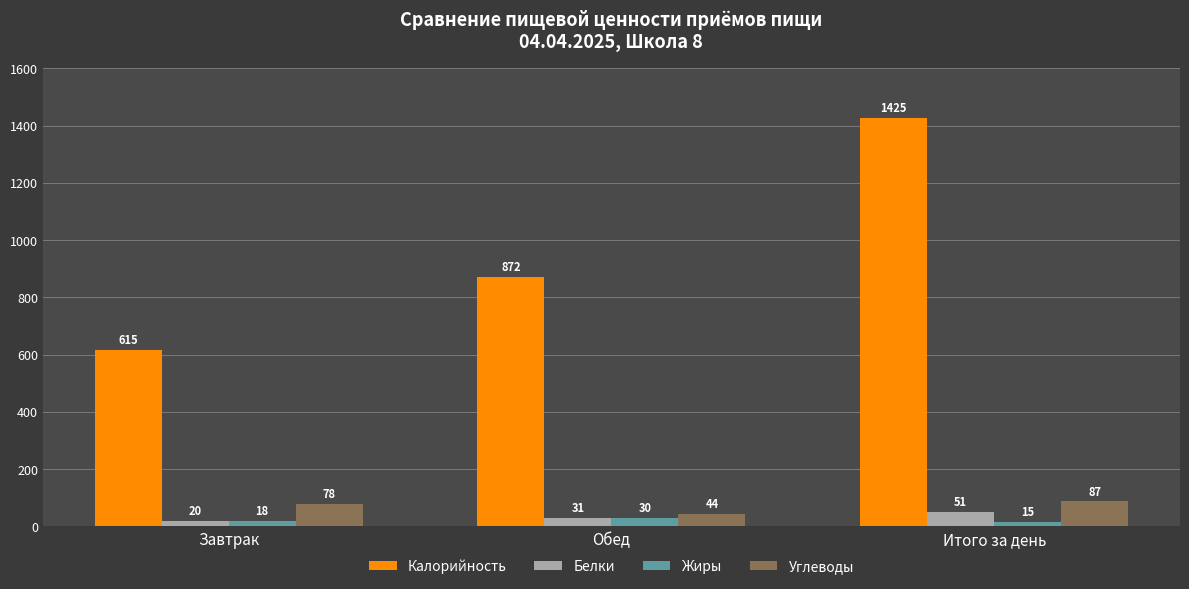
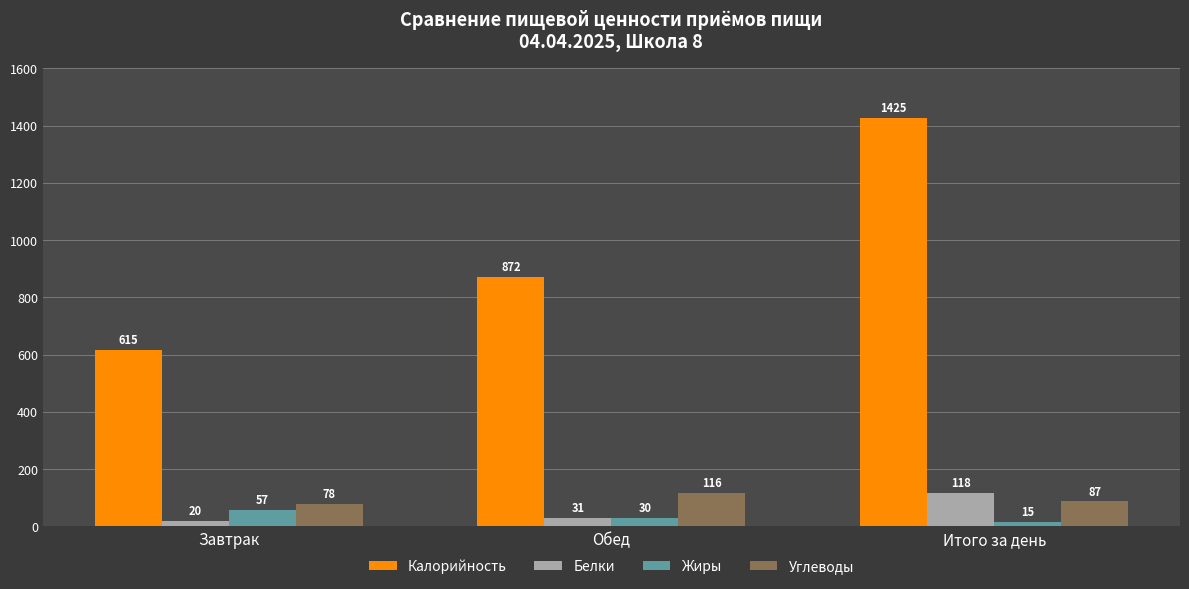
  {
    "Калорийность": {
      "Завтрак": 615,
      "Обед": 872,
      "Итого за день": 1425
    },
    "Белки": {
      "Завтрак": 20,
      "Обед": 31,
-     "Итого за день": 51
+     "Итого за день": 118
    },
    "Жиры": {
-     "Завтрак": 18,
+     "Завтрак": 57,
      "Обед": 30,
      "Итого за день": 15
    },
    "Углеводы": {
      "Завтрак": 78,
-     "Обед": 44,
+     "Обед": 116,
      "Итого за день": 87
    }
  }
